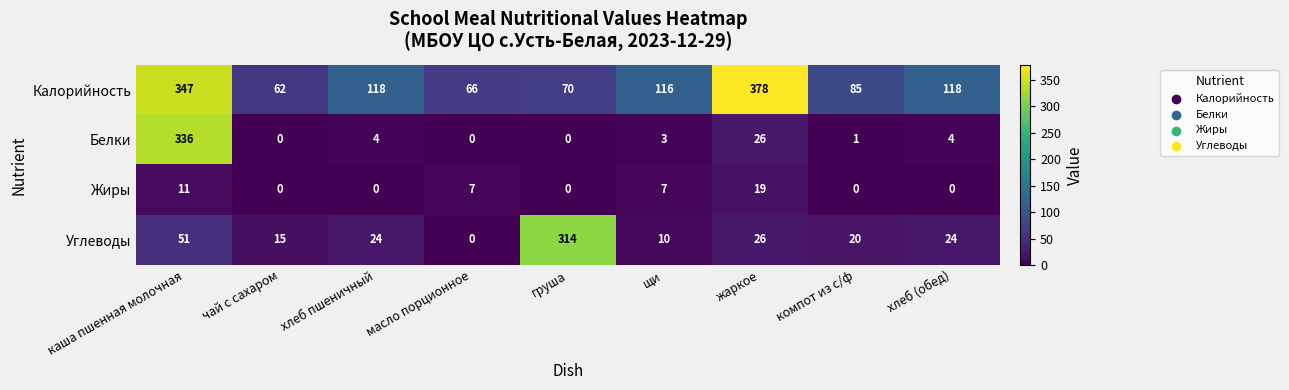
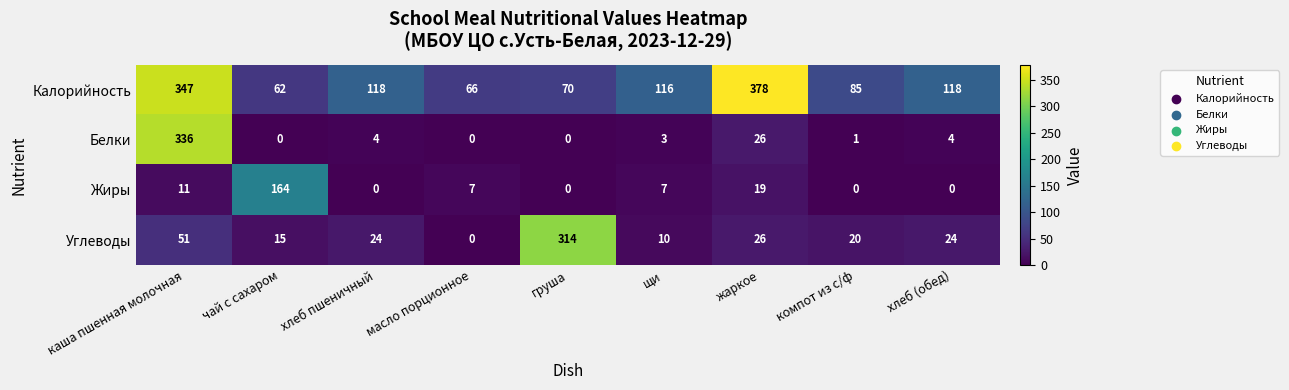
  {
    "Калорийность": {
      "каша пшенная молочная": 347,
      "чай с сахаром": 62,
      "хлеб пшеничный": 118,
      "масло порционное": 66,
      "груша": 70,
      "щи": 116,
      "жаркое": 378,
      "компот из с/ф": 85,
      "хлеб (обед)": 118
    },
    "Белки": {
      "каша пшенная молочная": 336,
      "чай с сахаром": 0,
      "хлеб пшеничный": 4,
      "масло порционное": 0,
      "груша": 0,
      "щи": 3,
      "жаркое": 26,
      "компот из с/ф": 1,
      "хлеб (обед)": 4
    },
    "Жиры": {
      "каша пшенная молочная": 11,
-     "чай с сахаром": 0,
+     "чай с сахаром": 164,
      "хлеб пшеничный": 0,
      "масло порционное": 7,
      "груша": 0,
      "щи": 7,
      "жаркое": 19,
      "компот из с/ф": 0,
      "хлеб (обед)": 0
    },
    "Углеводы": {
      "каша пшенная молочная": 51,
      "чай с сахаром": 15,
      "хлеб пшеничный": 24,
      "масло порционное": 0,
      "груша": 314,
      "щи": 10,
      "жаркое": 26,
      "компот из с/ф": 20,
      "хлеб (обед)": 24
    }
  }
